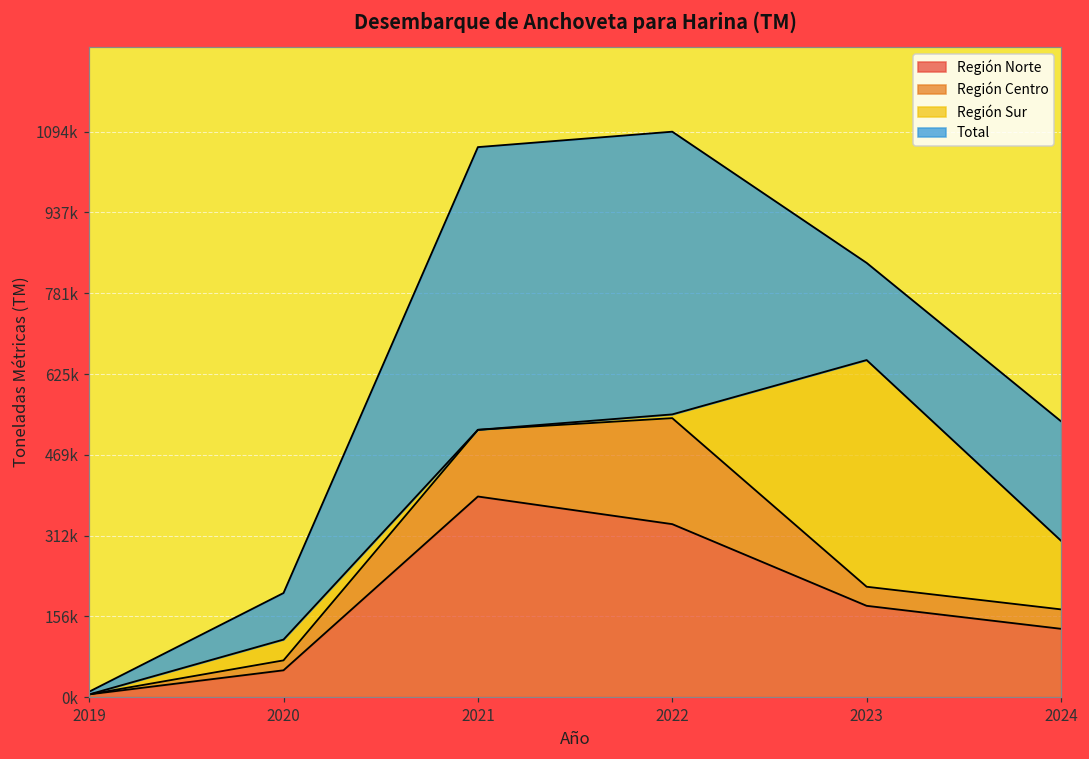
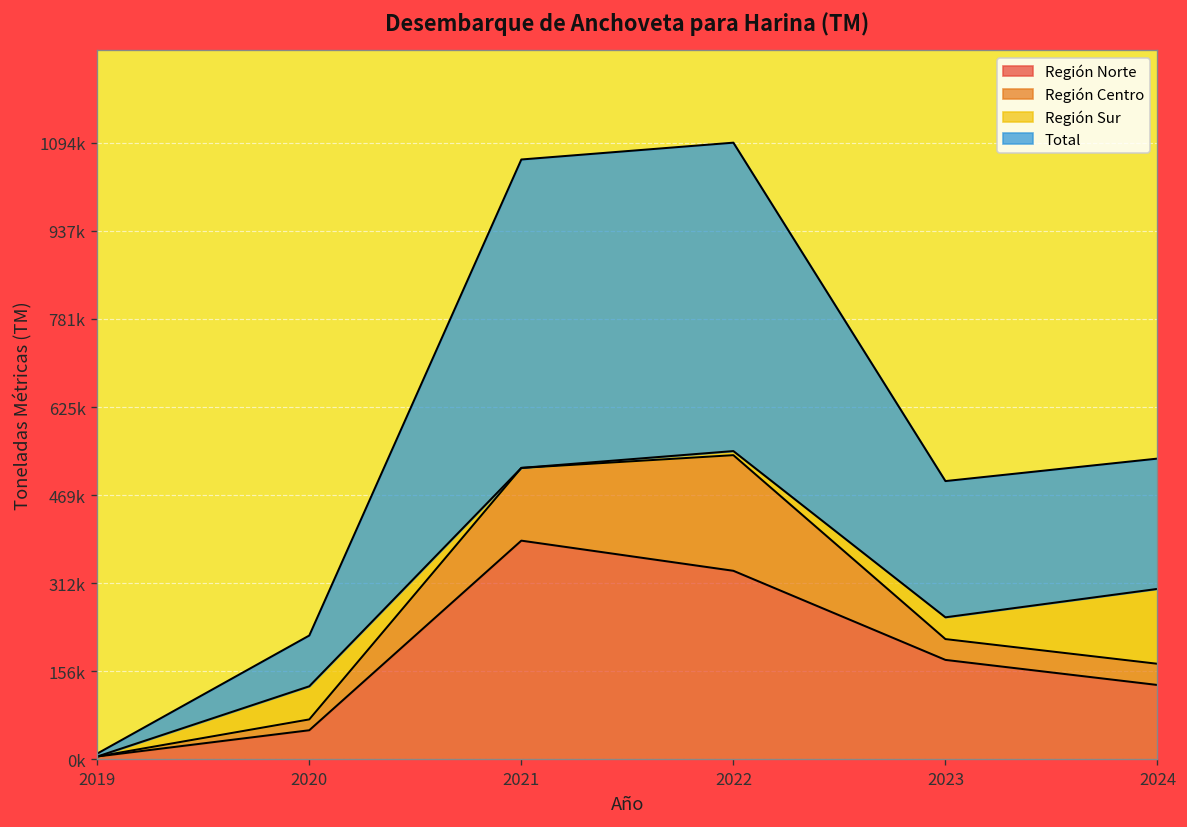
  {
    "Región Sur": {
-     "2020": 40000,
+     "2020": 60000,
      "2022": 10000,
-     "2023": 440000,
+     "2023": 40000,
      "2024": 130000
    },
    "Total": {
      "2020": 90000,
      "2021": 550000,
      "2022": 550000,
-     "2023": 190000,
+     "2023": 240000,
      "2024": 230000
    }
  }
